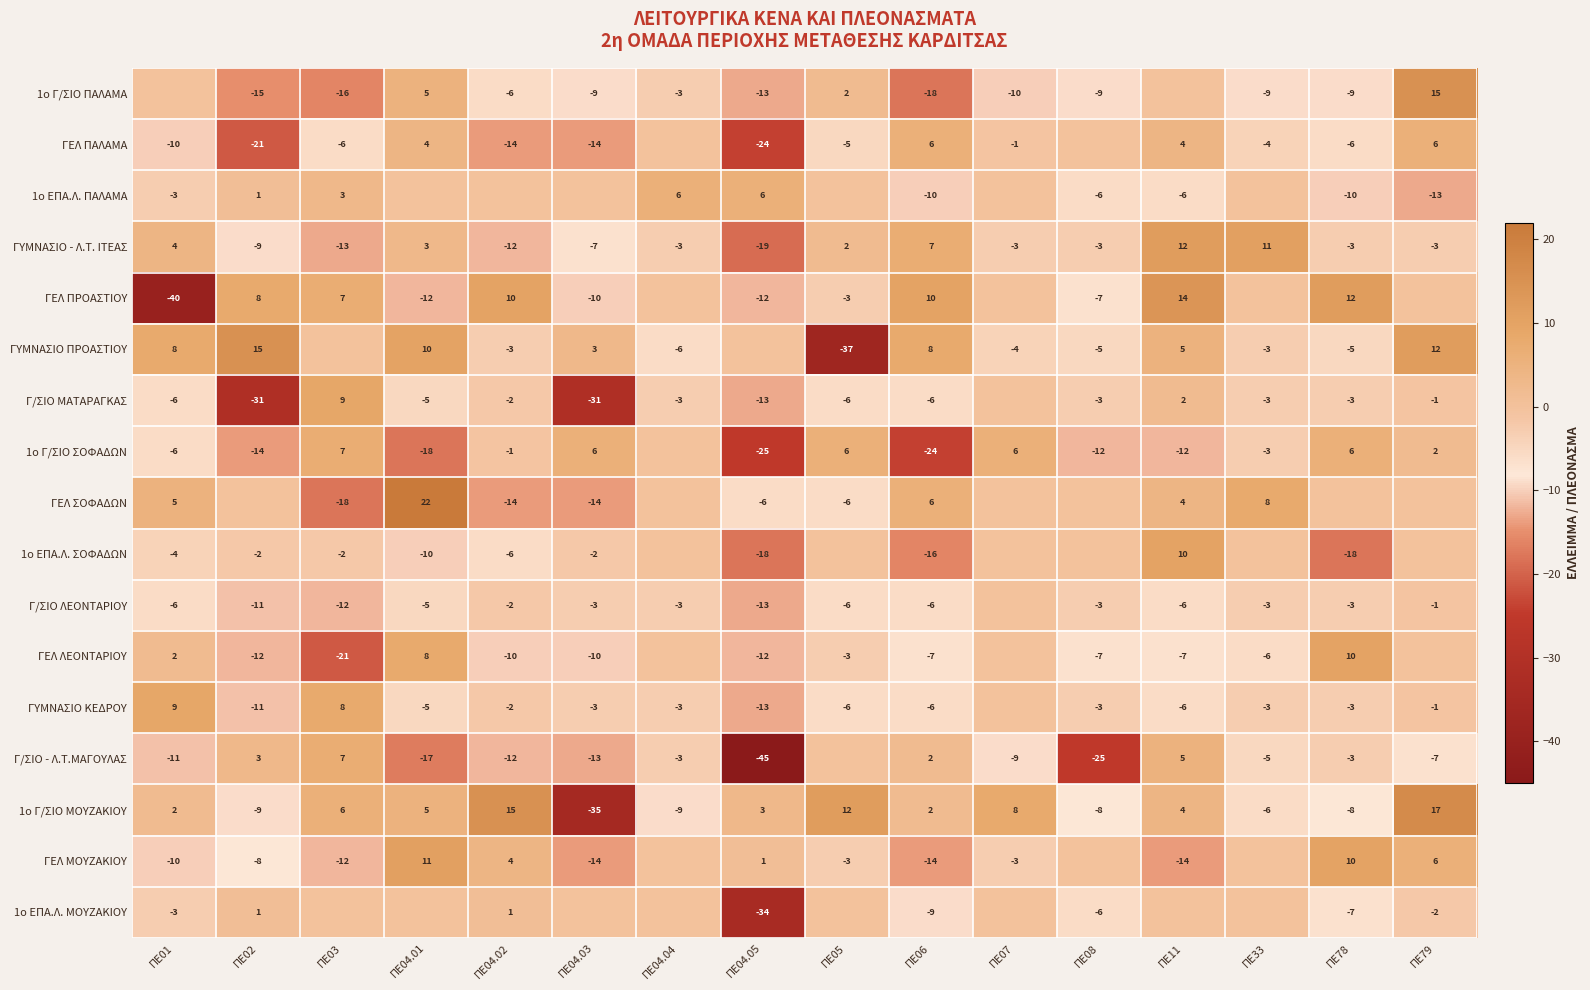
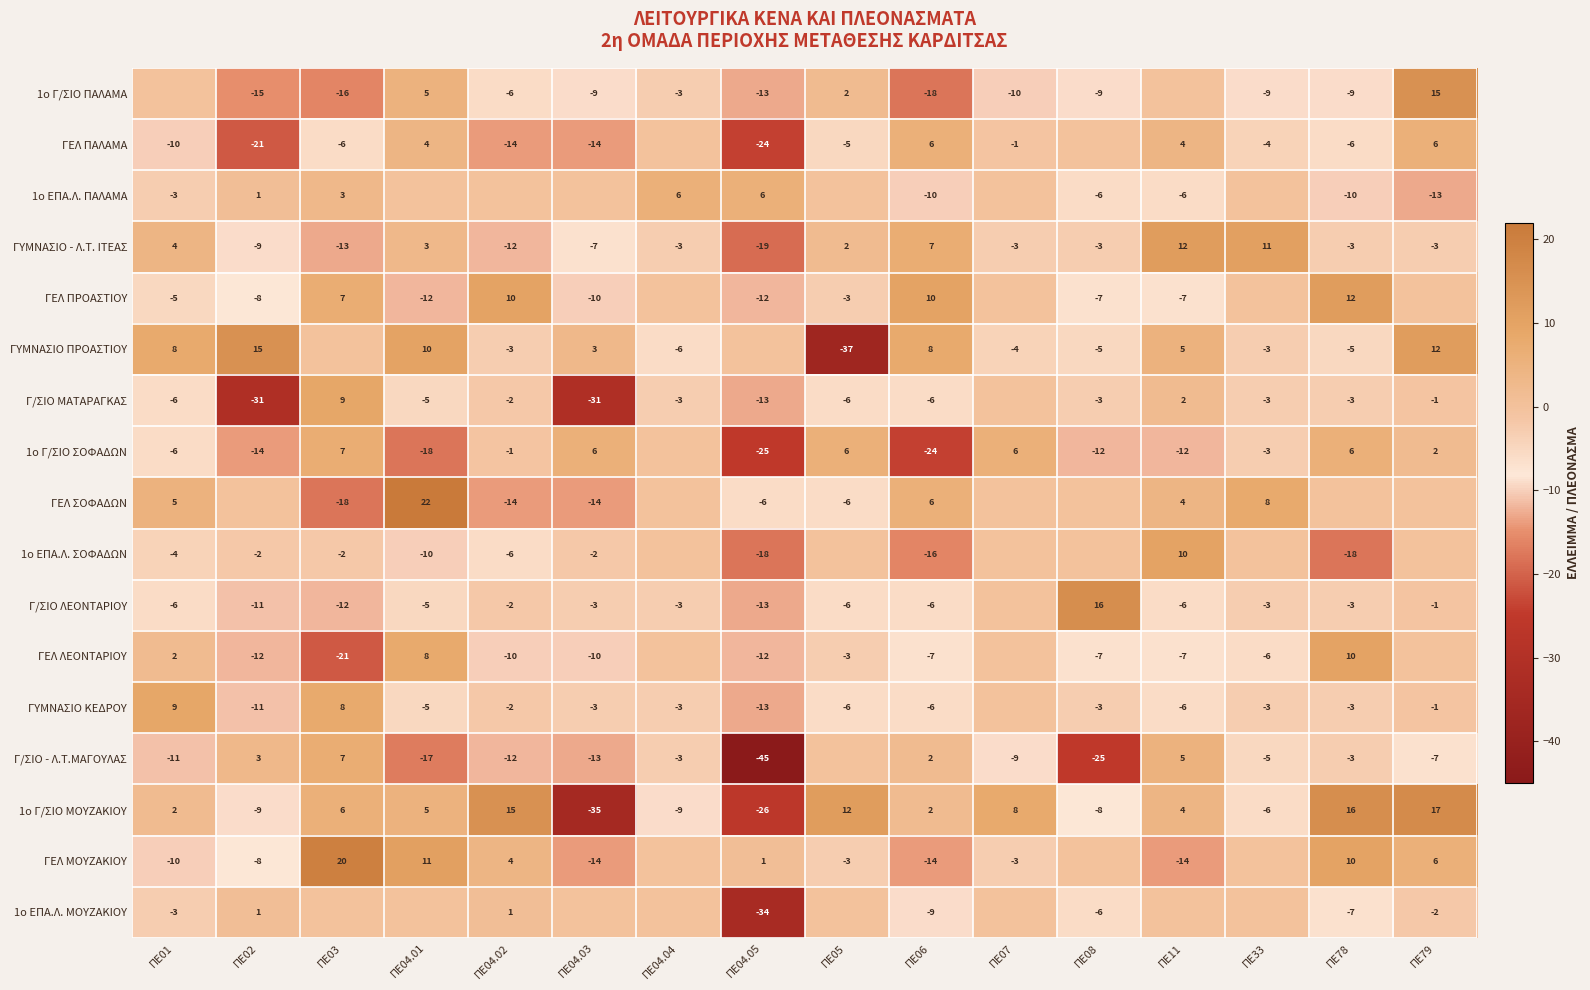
  {
    "ΓΕΛ ΠΡΟΑΣΤΙΟΥ": {
-     "ΠΕ01": -40,
-     "ΠΕ02": 8,
+     "ΠΕ01": -5,
+     "ΠΕ02": -8,
      "ΠΕ03": 7,
      "ΠΕ04.01": -12,
      "ΠΕ04.02": 10,
      "ΠΕ04.03": -10,
      "ΠΕ04.05": -12,
      "ΠΕ05": -3,
      "ΠΕ06": 10,
      "ΠΕ08": -7,
-     "ΠΕ11": 14,
+     "ΠΕ11": -7,
      "ΠΕ78": 12
    },
    "Γ/ΣΙΟ ΛΕΟΝΤΑΡΙΟΥ": {
      "ΠΕ01": -6,
      "ΠΕ02": -11,
      "ΠΕ03": -12,
      "ΠΕ04.01": -5,
      "ΠΕ04.02": -2,
      "ΠΕ04.03": -3,
      "ΠΕ04.04": -3,
      "ΠΕ04.05": -13,
      "ΠΕ05": -6,
      "ΠΕ06": -6,
-     "ΠΕ08": -3,
+     "ΠΕ08": 16,
      "ΠΕ11": -6,
      "ΠΕ33": -3,
      "ΠΕ78": -3,
      "ΠΕ79": -1
    },
    "1ο Γ/ΣΙΟ ΜΟΥΖΑΚΙΟΥ": {
      "ΠΕ01": 2,
      "ΠΕ02": -9,
      "ΠΕ03": 6,
      "ΠΕ04.01": 5,
      "ΠΕ04.02": 15,
      "ΠΕ04.03": -35,
      "ΠΕ04.04": -9,
-     "ΠΕ04.05": 3,
+     "ΠΕ04.05": -26,
      "ΠΕ05": 12,
      "ΠΕ06": 2,
      "ΠΕ07": 8,
      "ΠΕ08": -8,
      "ΠΕ11": 4,
      "ΠΕ33": -6,
-     "ΠΕ78": -8,
+     "ΠΕ78": 16,
      "ΠΕ79": 17
    },
    "ΓΕΛ ΜΟΥΖΑΚΙΟΥ": {
      "ΠΕ01": -10,
      "ΠΕ02": -8,
-     "ΠΕ03": -12,
+     "ΠΕ03": 20,
      "ΠΕ04.01": 11,
      "ΠΕ04.02": 4,
      "ΠΕ04.03": -14,
      "ΠΕ04.05": 1,
      "ΠΕ05": -3,
      "ΠΕ06": -14,
      "ΠΕ07": -3,
      "ΠΕ11": -14,
      "ΠΕ78": 10,
      "ΠΕ79": 6
    }
  }
